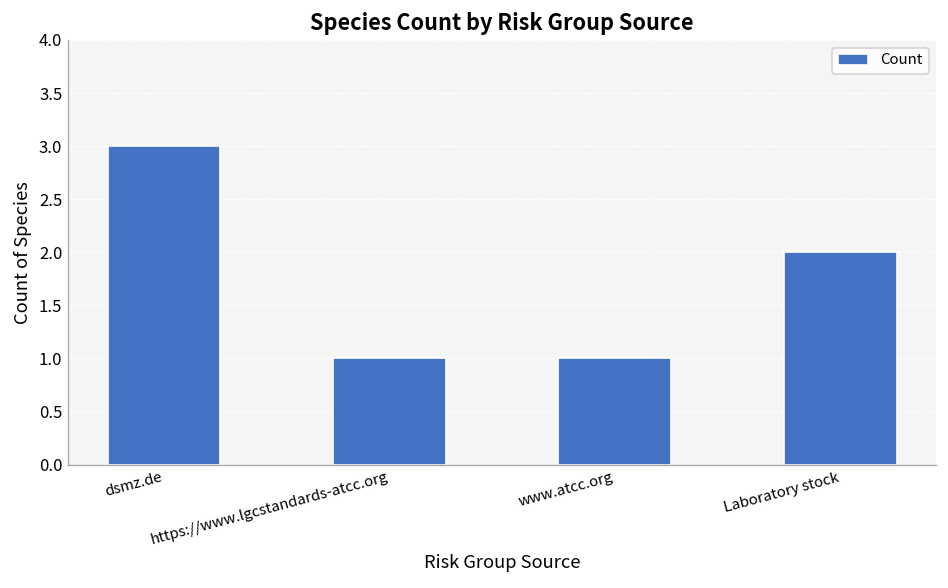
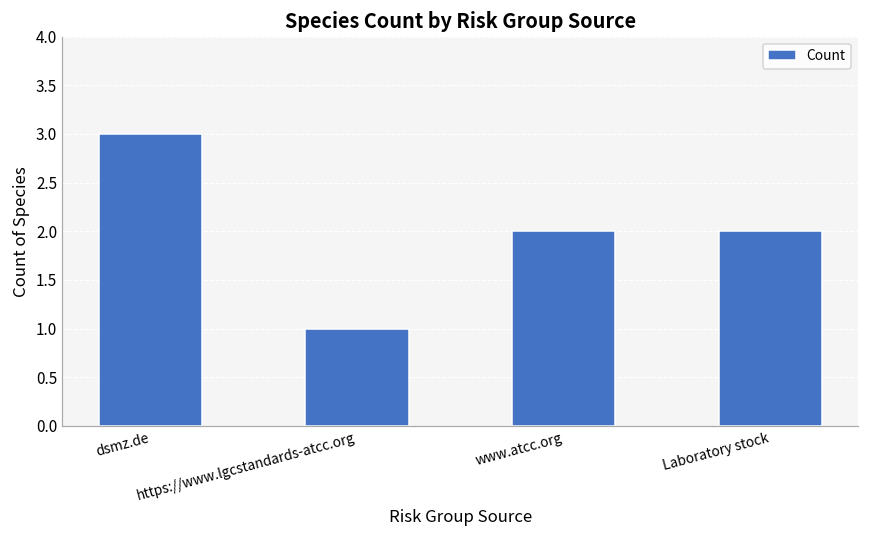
  {
    "dsmz.de": 3,
    "https://www.lgcstandards-atcc.org": 1,
-   "www.atcc.org": 1,
+   "www.atcc.org": 2,
    "Laboratory stock": 2
  }
